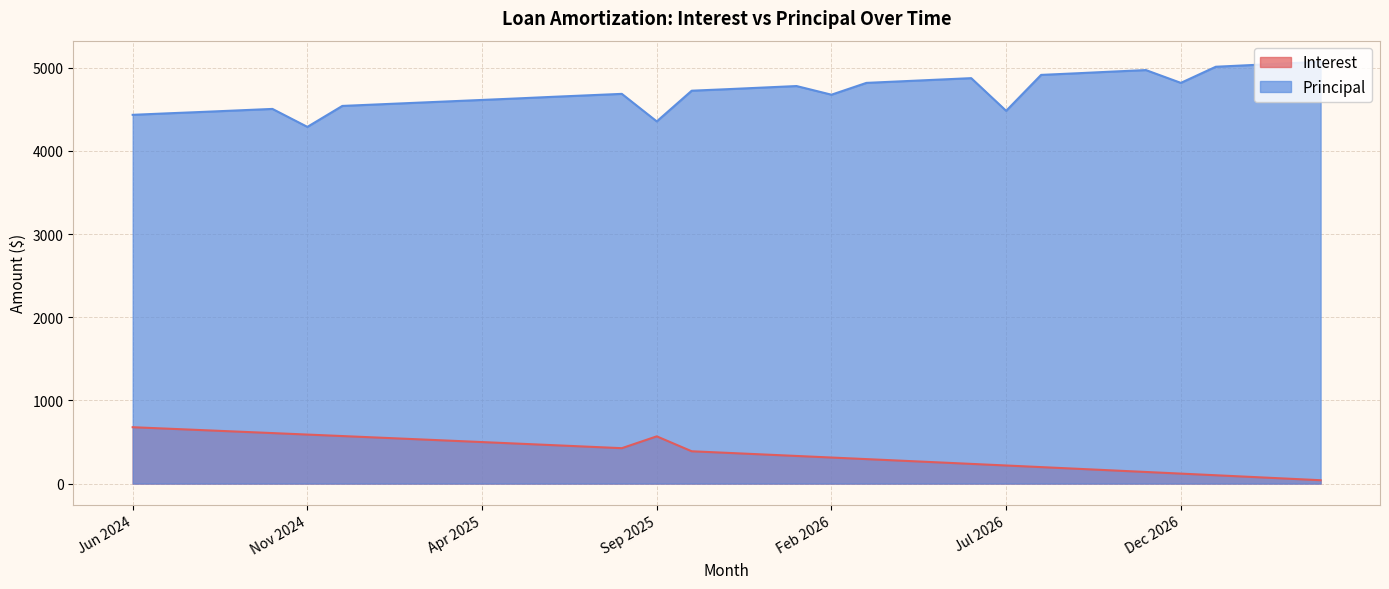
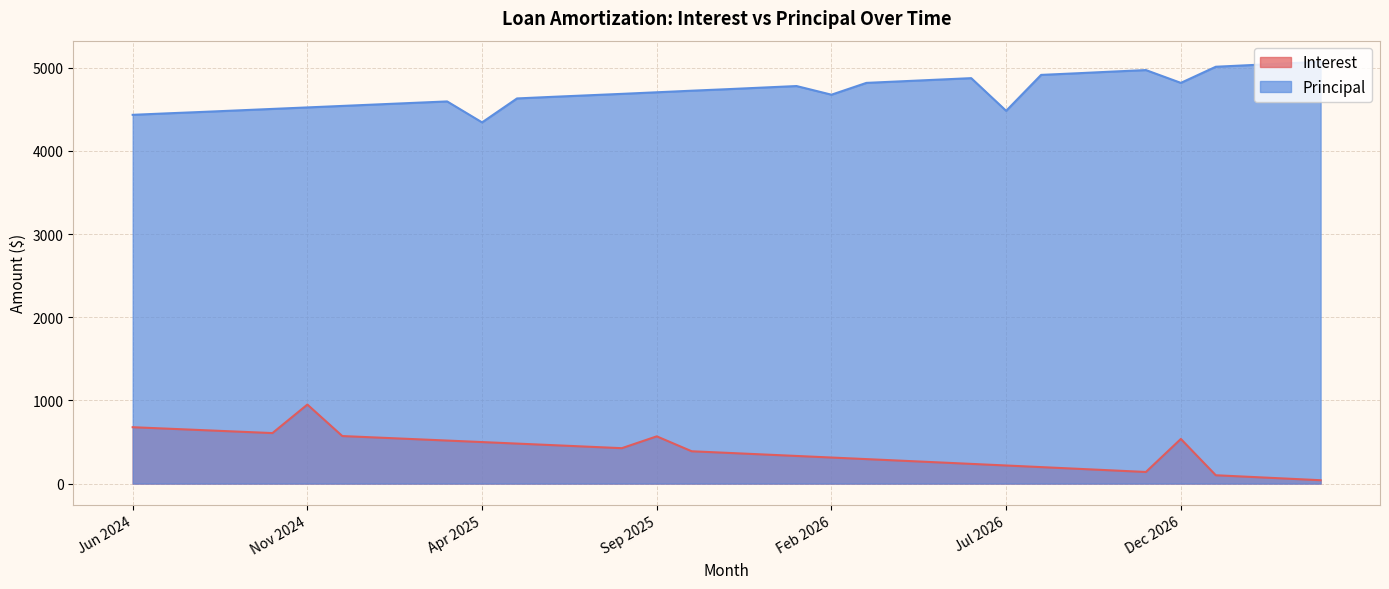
  {
    "Interest": {
      "Jun 2024": 700,
-     "Nov 2024": 600,
+     "Nov 2024": 900,
      "Apr 2025": 500,
      "Sep 2025": 600,
      "Feb 2026": 300,
      "Jul 2026": 200,
-     "Dec 2026": 100
+     "Dec 2026": 500
    },
    "Principal": {
      "Jun 2024": 4400,
-     "Nov 2024": 4300,
-     "Apr 2025": 4600,
-     "Sep 2025": 4400,
+     "Nov 2024": 4500,
+     "Apr 2025": 4300,
+     "Sep 2025": 4700,
      "Feb 2026": 4700,
      "Jul 2026": 4500,
      "Dec 2026": 4800
    }
  }
